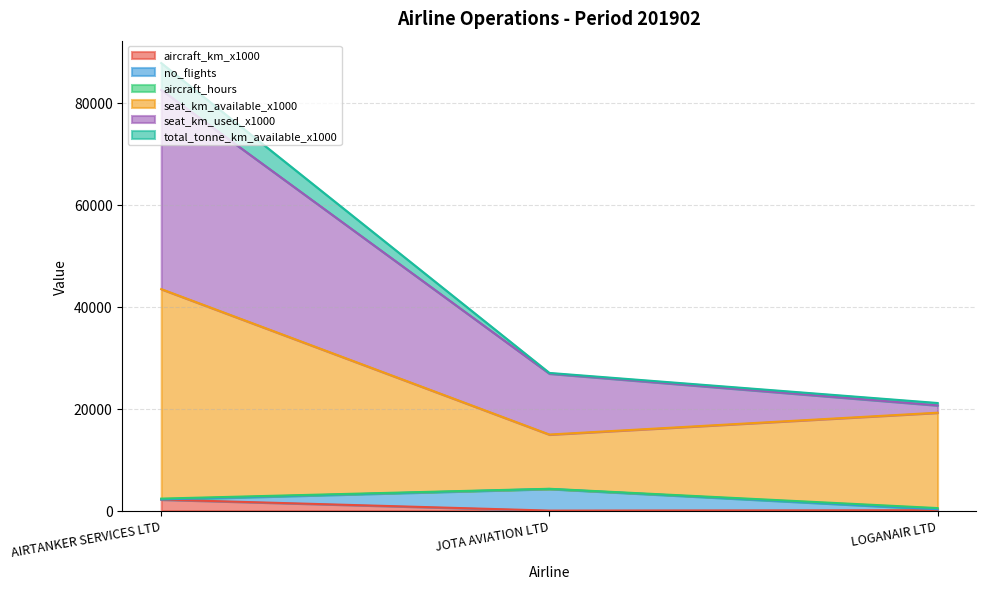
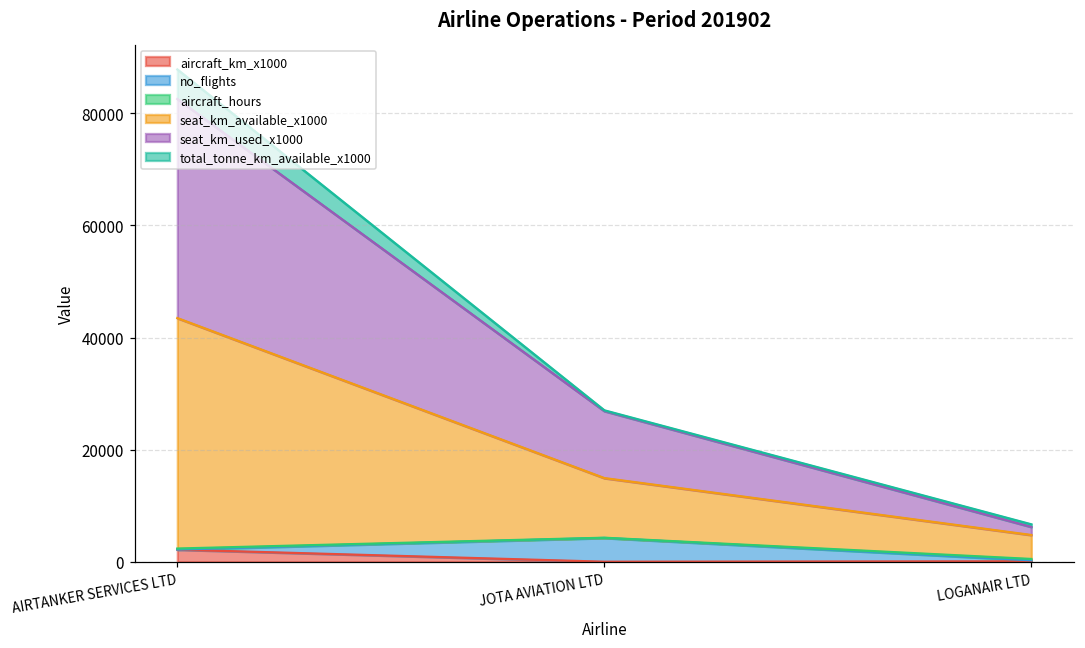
  {
    "aircraft_km_x1000": {
      "JOTA AVIATION LTD": 0
    },
    "seat_km_available_x1000": {
      "AIRTANKER SERVICES LTD": 41000,
      "JOTA AVIATION LTD": 11000,
-     "LOGANAIR LTD": 19000
+     "LOGANAIR LTD": 4000
    }
  }
